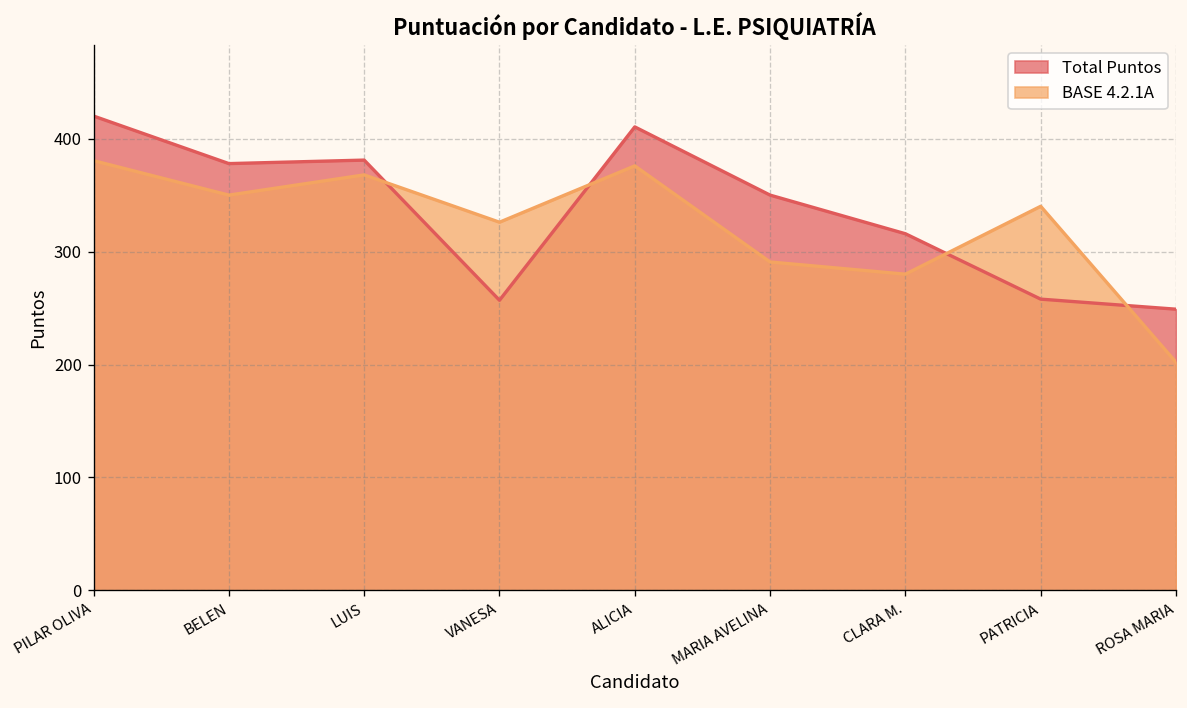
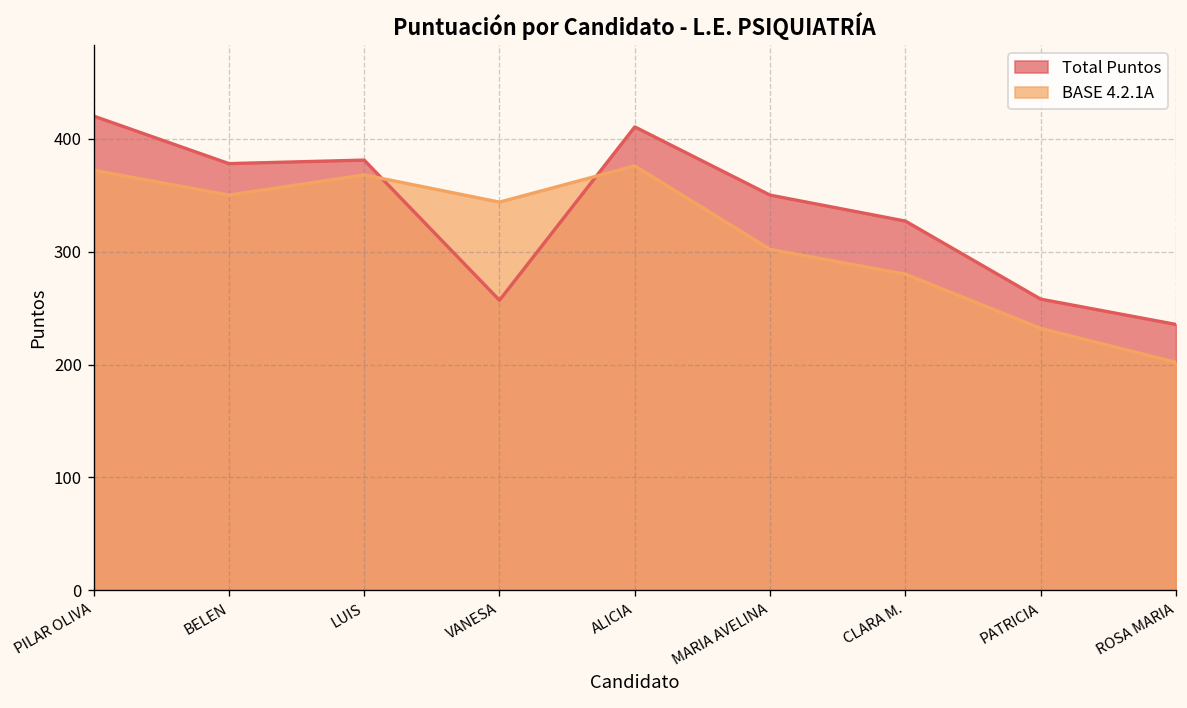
  {
    "Total Puntos": {
      "PILAR OLIVA": 420,
      "BELEN": 380,
      "LUIS": 380,
      "VANESA": 260,
      "ALICIA": 410,
      "MARIA AVELINA": 350,
-     "CLARA M.": 320,
+     "CLARA M.": 330,
      "PATRICIA": 260,
-     "ROSA MARIA": 250
+     "ROSA MARIA": 240
    },
    "BASE 4.2.1A": {
-     "PILAR OLIVA": 380,
+     "PILAR OLIVA": 370,
      "BELEN": 350,
      "LUIS": 370,
-     "VANESA": 330,
+     "VANESA": 340,
      "ALICIA": 380,
-     "MARIA AVELINA": 290,
+     "MARIA AVELINA": 300,
      "CLARA M.": 280,
-     "PATRICIA": 340,
+     "PATRICIA": 230,
      "ROSA MARIA": 200
    }
  }
